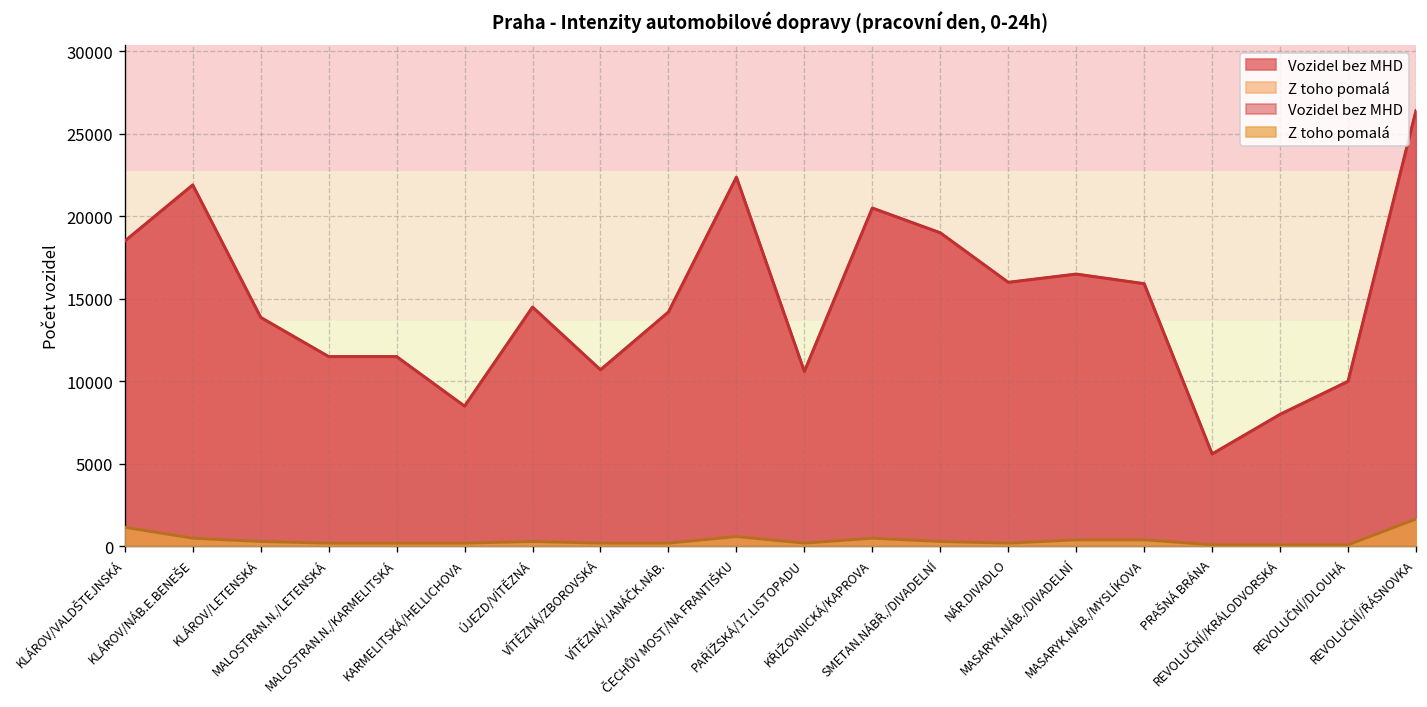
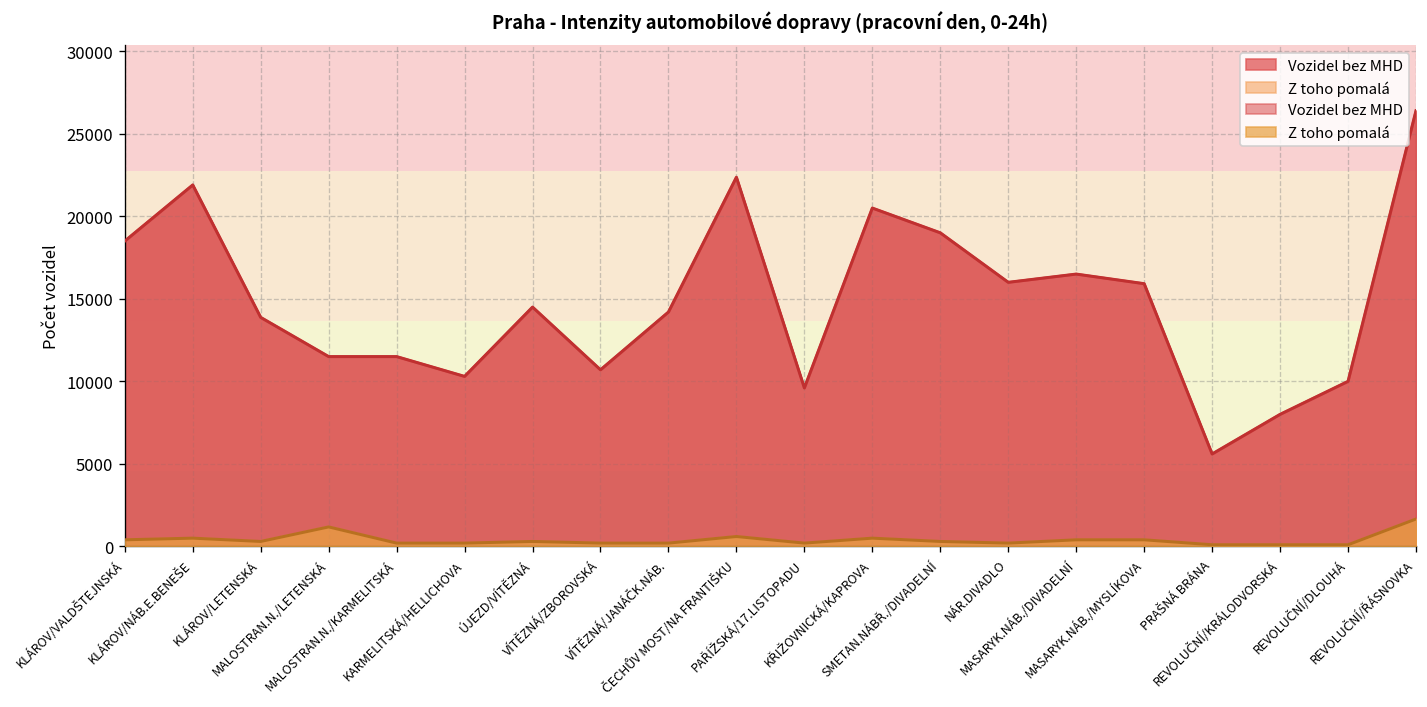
  {
    "Vozidel bez MHD": {
      "KLÁROV/VALDŠTEJNSKÁ": 18500,
      "KLÁROV/NÁB.E.BENEŠE": 21900,
      "KLÁROV/LETENSKÁ": 13900,
      "MALOSTRAN.N./LETENSKÁ": 11500,
      "MALOSTRAN.N./KARMELITSKÁ": 11500,
-     "KARMELITSKÁ/HELLICHOVA": 8500,
+     "KARMELITSKÁ/HELLICHOVA": 10300,
      "ÚJEZD/VÍTĚZNÁ": 14500,
      "VÍTĚZNÁ/ZBOROVSKÁ": 10700,
      "VÍTĚZNÁ/JANÁČK.NÁB.": 14200,
      "ČECHŮV MOST/NA FRANTIŠKU": 22400,
-     "PAŘÍŽSKÁ/17.LISTOPADU": 10600,
+     "PAŘÍŽSKÁ/17.LISTOPADU": 9600,
      "KŘIŽOVNICKÁ/KAPROVA": 20500,
      "SMETAN.NÁBŘ./DIVADELNÍ": 19000,
      "NÁR.DIVADLO": 16000,
      "MASARYK.NÁB./DIVADELNÍ": 16500,
      "MASARYK.NÁB./MYSLÍKOVA": 15900,
      "PRAŠNÁ BRÁNA": 5600,
      "REVOLUČNÍ/KRÁLODVORSKÁ": 8000,
      "REVOLUČNÍ/DLOUHÁ": 10000,
      "REVOLUČNÍ/ŘÁSNOVKA": 26400
    },
    "Z toho pomalá": {
-     "KLÁROV/VALDŠTEJNSKÁ": 1200,
+     "KLÁROV/VALDŠTEJNSKÁ": 400,
      "KLÁROV/NÁB.E.BENEŠE": 500,
      "KLÁROV/LETENSKÁ": 300,
-     "MALOSTRAN.N./LETENSKÁ": 200,
+     "MALOSTRAN.N./LETENSKÁ": 1200,
      "MALOSTRAN.N./KARMELITSKÁ": 200,
      "KARMELITSKÁ/HELLICHOVA": 200,
      "ÚJEZD/VÍTĚZNÁ": 300,
      "VÍTĚZNÁ/ZBOROVSKÁ": 200,
      "VÍTĚZNÁ/JANÁČK.NÁB.": 200,
      "ČECHŮV MOST/NA FRANTIŠKU": 600,
      "PAŘÍŽSKÁ/17.LISTOPADU": 200,
      "KŘIŽOVNICKÁ/KAPROVA": 500,
      "SMETAN.NÁBŘ./DIVADELNÍ": 300,
      "NÁR.DIVADLO": 200,
      "MASARYK.NÁB./DIVADELNÍ": 400,
      "MASARYK.NÁB./MYSLÍKOVA": 400,
      "PRAŠNÁ BRÁNA": 100,
      "REVOLUČNÍ/KRÁLODVORSKÁ": 100,
      "REVOLUČNÍ/DLOUHÁ": 100,
      "REVOLUČNÍ/ŘÁSNOVKA": 1700
    }
  }
